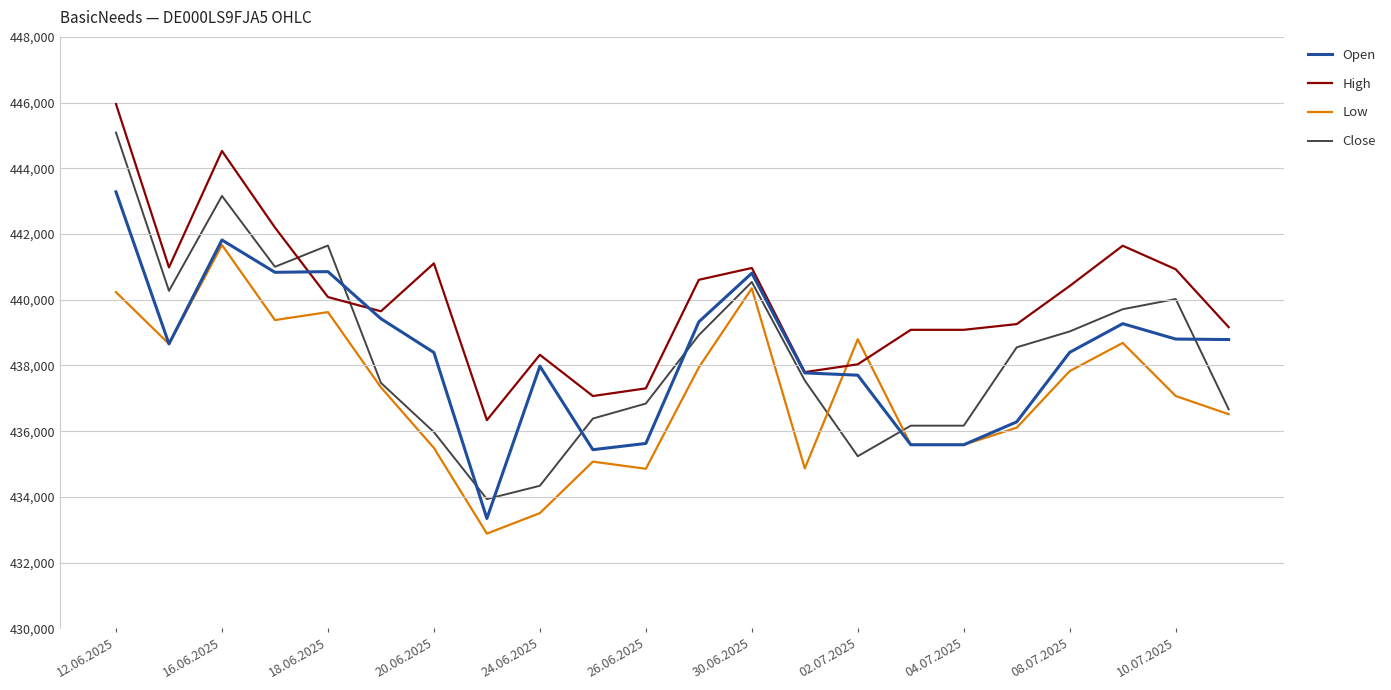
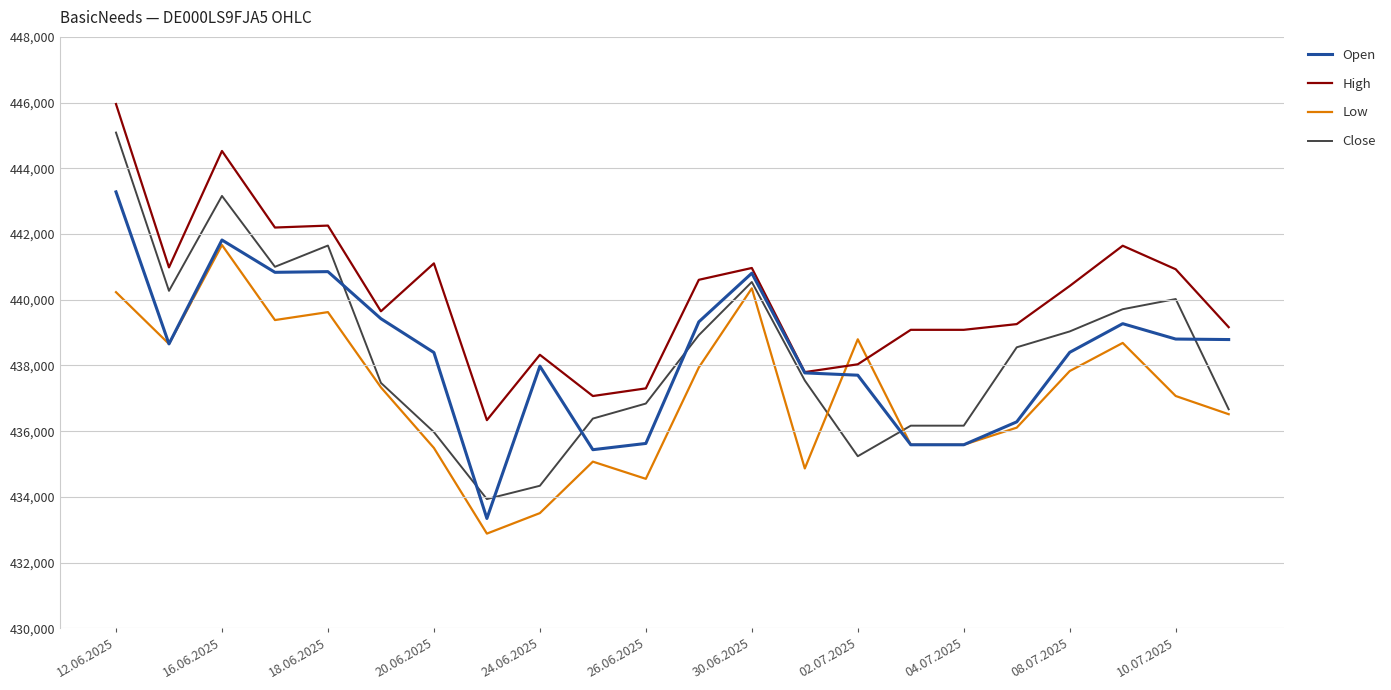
  {
    "Open": {
      "12.06.2025": "443,300",
      "16.06.2025": "441,800",
      "18.06.2025": "440,900",
      "20.06.2025": "438,400",
      "24.06.2025": "438,000",
      "26.06.2025": "435,600",
      "30.06.2025": "440,800",
      "02.07.2025": "437,700",
      "08.07.2025": "438,400",
      "10.07.2025": "438,800"
    },
    "High": {
      "12.06.2025": "446,000",
      "16.06.2025": "444,500",
-     "18.06.2025": "440,100",
+     "18.06.2025": "442,300",
      "20.06.2025": "441,100",
      "24.06.2025": "438,300",
      "26.06.2025": "437,300",
      "30.06.2025": "441,000",
      "02.07.2025": "438,000",
      "04.07.2025": "439,100",
      "08.07.2025": "440,400",
      "10.07.2025": "440,900"
    },
    "Low": {
      "12.06.2025": "440,200",
      "16.06.2025": "441,700",
      "18.06.2025": "439,600",
      "20.06.2025": "435,500",
      "24.06.2025": "433,500",
-     "26.06.2025": "434,900",
+     "26.06.2025": "434,600",
      "30.06.2025": "440,300",
      "02.07.2025": "438,800",
      "08.07.2025": "437,800",
      "10.07.2025": "437,100"
    },
    "Close": {
      "12.06.2025": "445,100",
      "16.06.2025": "443,200",
      "18.06.2025": "441,700",
      "20.06.2025": "436,000",
      "24.06.2025": "434,300",
      "26.06.2025": "436,800",
      "30.06.2025": "440,500",
      "02.07.2025": "435,200",
      "04.07.2025": "436,200",
      "08.07.2025": "439,000",
      "10.07.2025": "440,000"
    }
  }
